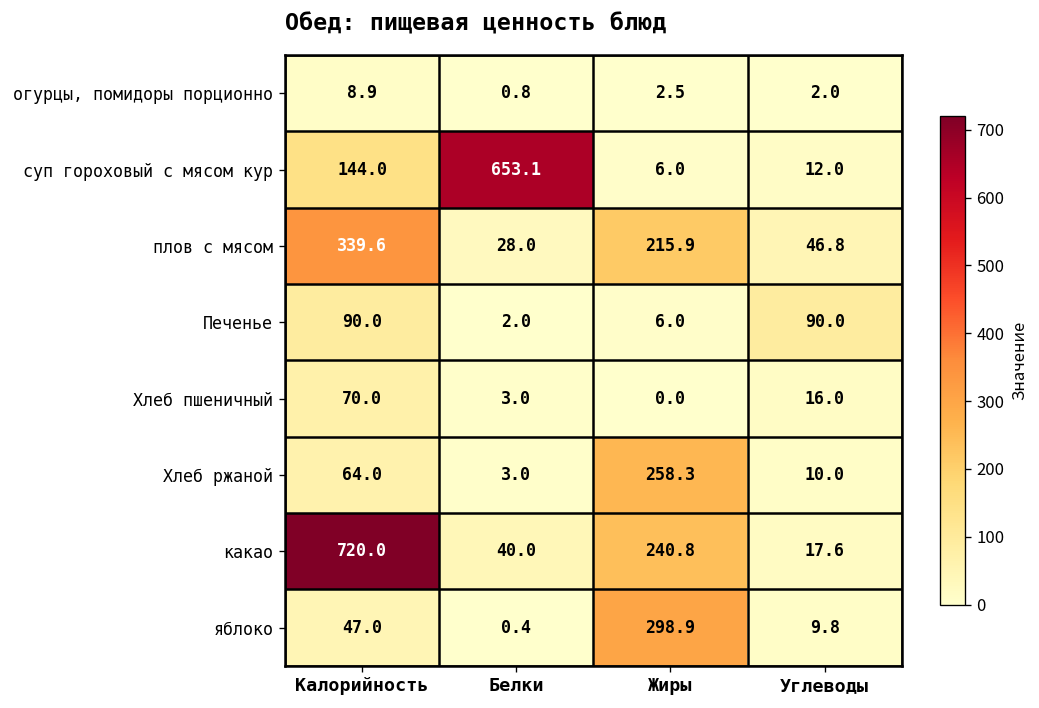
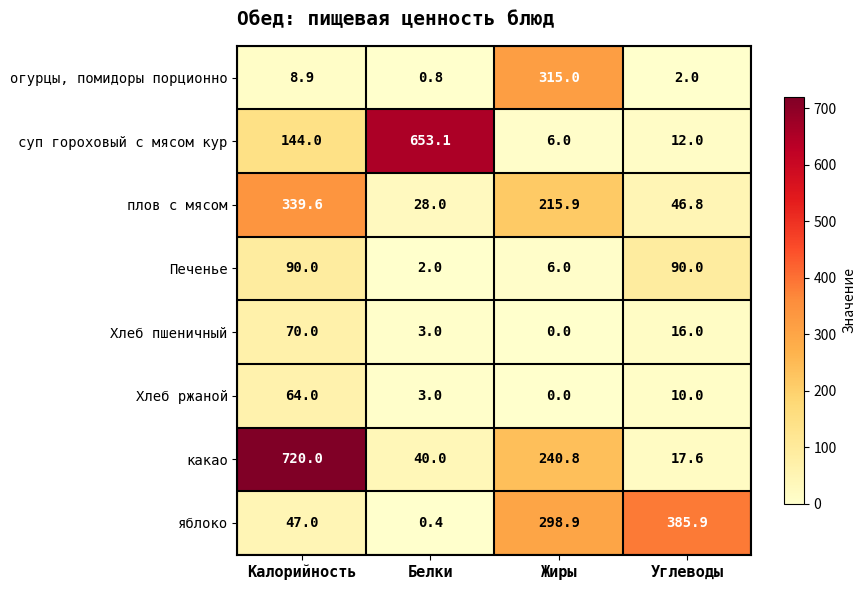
  {
    "огурцы, помидоры порционно": {
      "Калорийность": 8.9,
      "Белки": 0.8,
-     "Жиры": 2.5,
+     "Жиры": 315.0,
      "Углеводы": 2.0
    },
    "суп гороховый с мясом кур": {
      "Калорийность": 144.0,
      "Белки": 653.1,
      "Жиры": 6.0,
      "Углеводы": 12.0
    },
    "плов с мясом": {
      "Калорийность": 339.6,
      "Белки": 28.0,
      "Жиры": 215.9,
      "Углеводы": 46.8
    },
    "Печенье": {
      "Калорийность": 90.0,
      "Белки": 2.0,
      "Жиры": 6.0,
      "Углеводы": 90.0
    },
    "Хлеб пшеничный": {
      "Калорийность": 70.0,
      "Белки": 3.0,
      "Жиры": 0.0,
      "Углеводы": 16.0
    },
    "Хлеб ржаной": {
      "Калорийность": 64.0,
      "Белки": 3.0,
-     "Жиры": 258.3,
+     "Жиры": 0.0,
      "Углеводы": 10.0
    },
    "какао": {
      "Калорийность": 720.0,
      "Белки": 40.0,
      "Жиры": 240.8,
      "Углеводы": 17.6
    },
    "яблоко": {
      "Калорийность": 47.0,
      "Белки": 0.4,
      "Жиры": 298.9,
-     "Углеводы": 9.8
+     "Углеводы": 385.9
    }
  }
